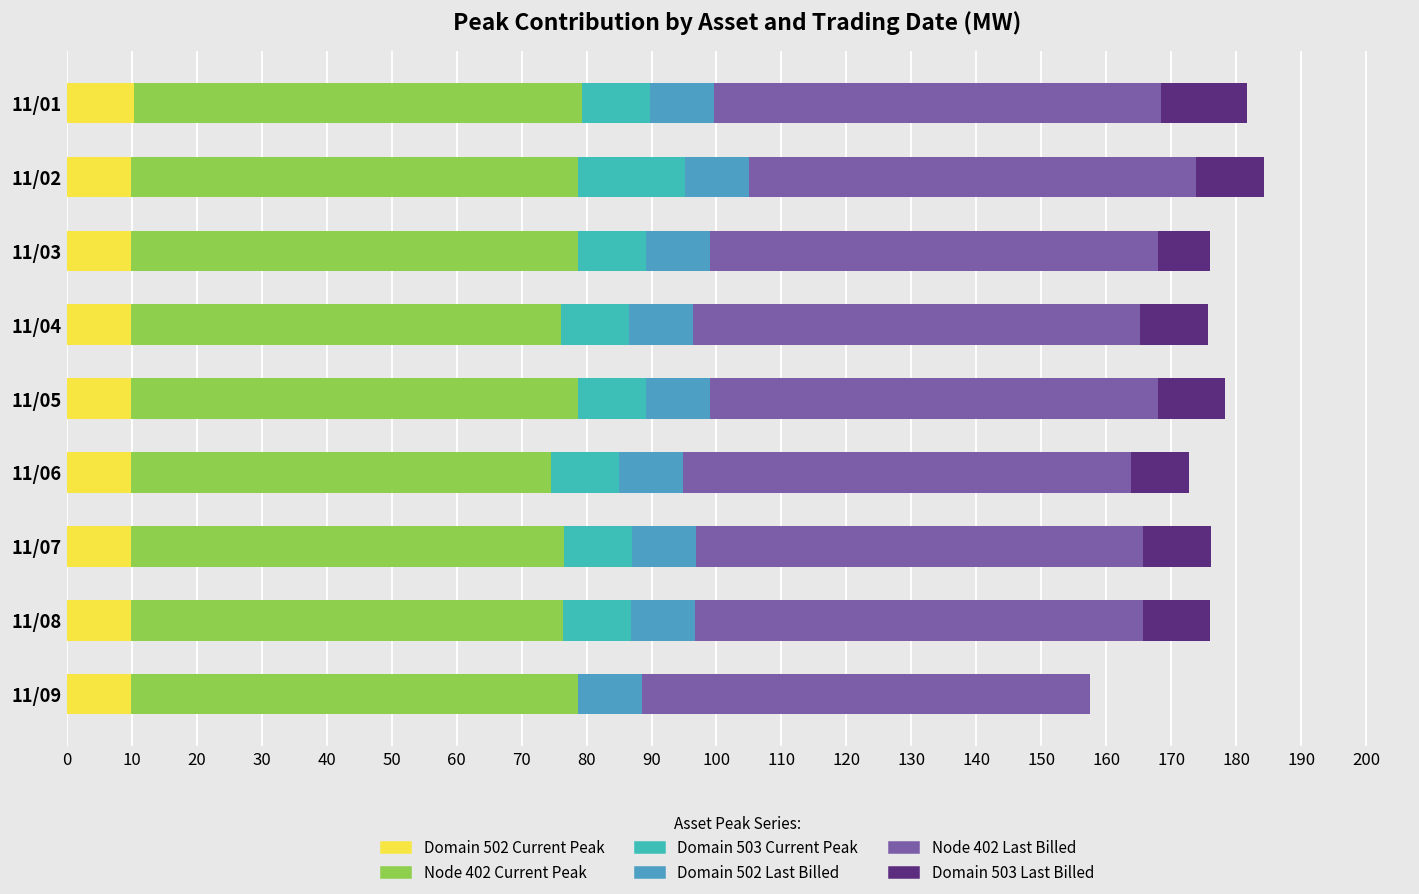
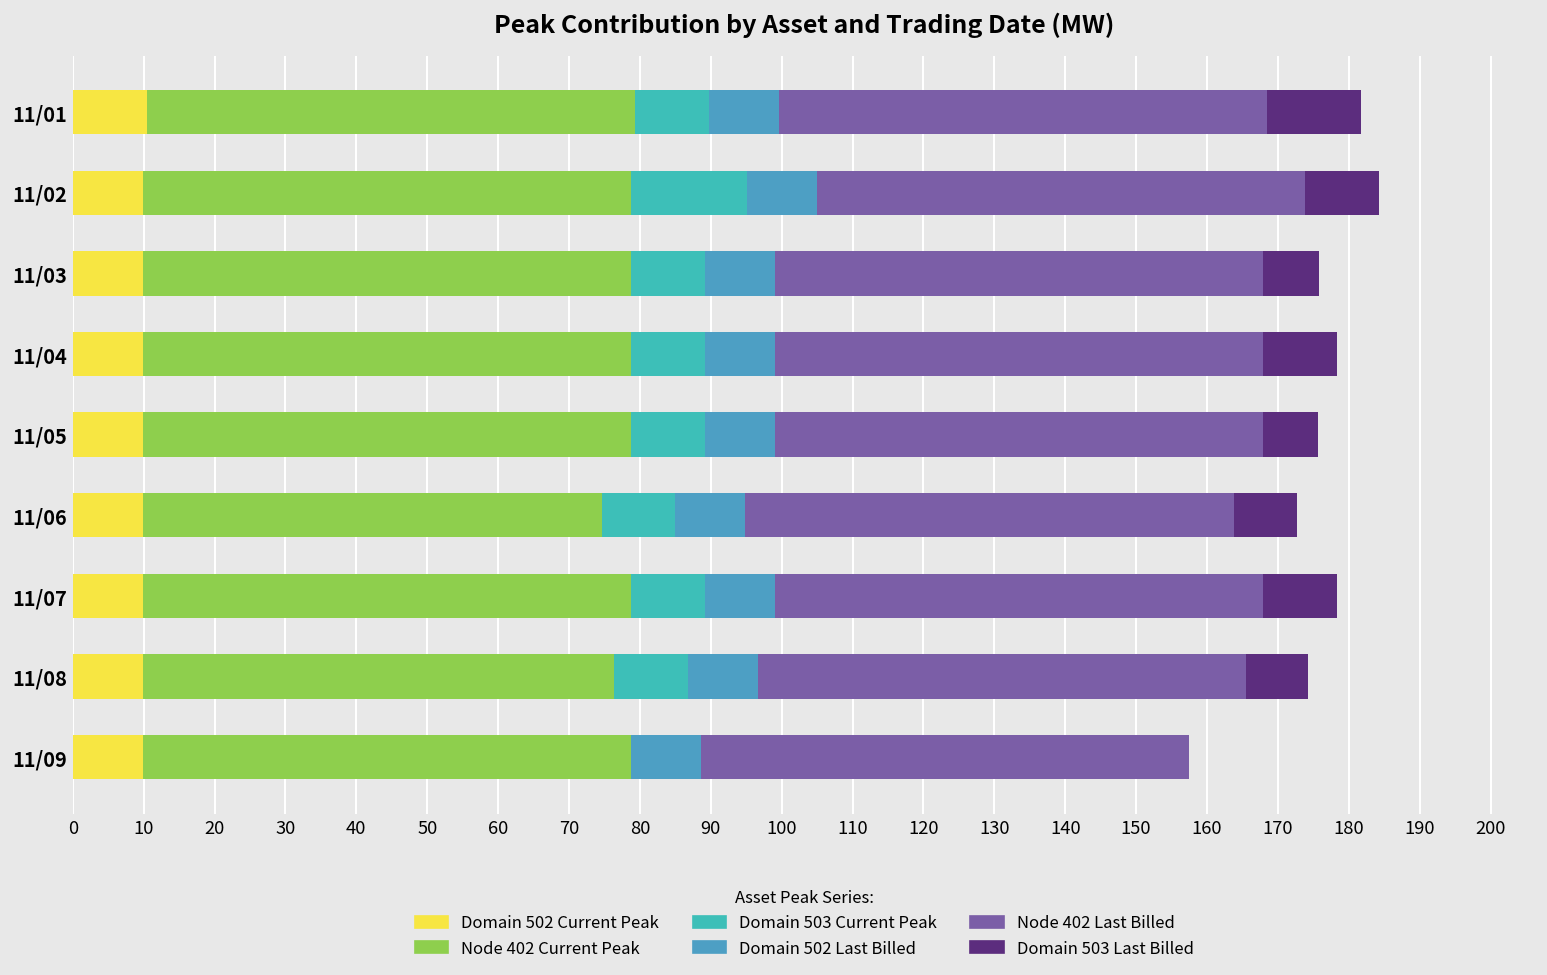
  {
    "Domain 502 Current Peak": {
      "11/01": 10,
      "11/02": 10,
      "11/03": 10,
      "11/04": 10,
      "11/05": 10,
      "11/06": 10,
      "11/07": 10,
      "11/08": 10,
      "11/09": 10
    },
    "Node 402 Current Peak": {
      "11/01": 69,
      "11/02": 69,
      "11/03": 69,
-     "11/04": 66,
+     "11/04": 69,
      "11/05": 69,
      "11/06": 65,
-     "11/07": 67,
+     "11/07": 69,
      "11/08": 67,
      "11/09": 69
    },
    "Node 402 Last Billed": {
      "11/01": 69,
      "11/02": 69,
      "11/03": 69,
      "11/04": 69,
      "11/05": 69,
      "11/06": 69,
      "11/07": 69,
      "11/08": 69,
      "11/09": 69
    },
    "Domain 503 Last Billed": {
      "11/01": 13,
      "11/02": 10,
      "11/03": 8,
      "11/04": 10,
-     "11/05": 10,
+     "11/05": 8,
      "11/06": 9,
      "11/07": 10,
-     "11/08": 10,
+     "11/08": 9,
      "11/09": 0
    }
  }
